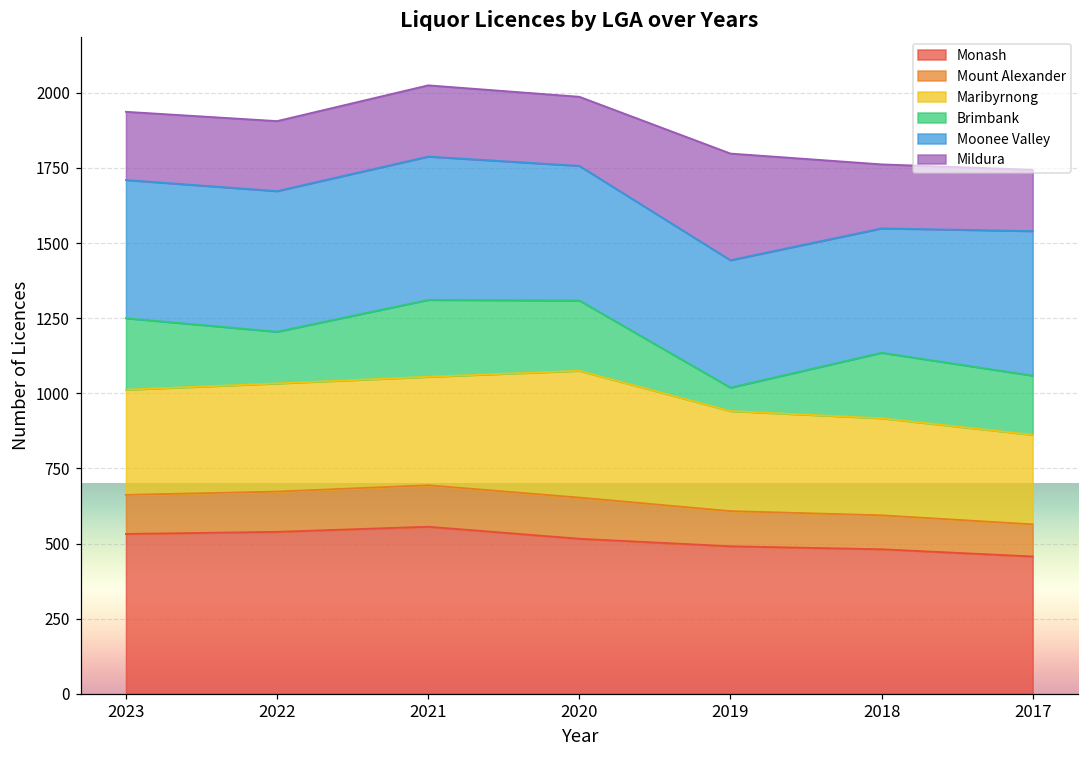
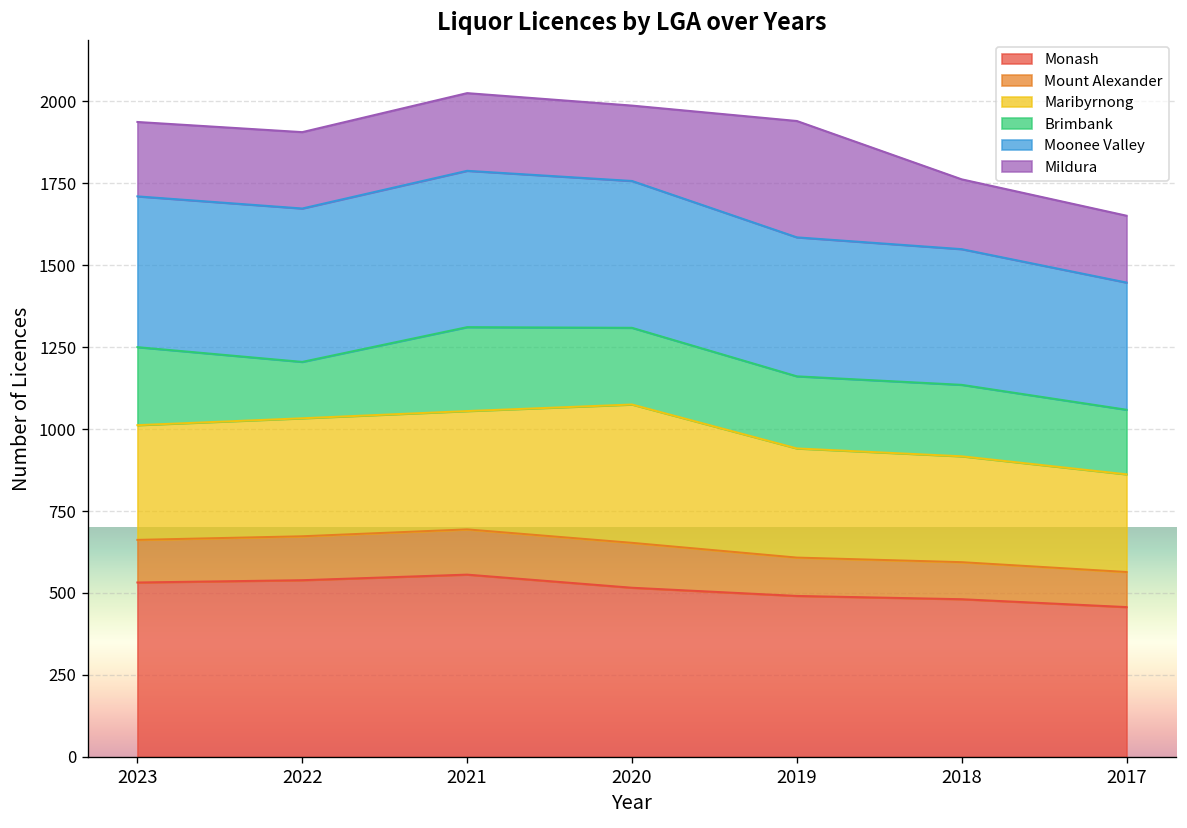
  {
    "Maribyrnong": {
      "2023": 350,
      "2022": 360,
      "2021": 360,
      "2020": 420,
      "2019": 330,
      "2018": 320,
      "2017": 300
    },
    "Brimbank": {
      "2023": 240,
      "2022": 170,
      "2021": 260,
      "2020": 230,
-     "2019": 80,
+     "2019": 220,
      "2018": 220,
      "2017": 200
    },
    "Moonee Valley": {
      "2023": 460,
      "2022": 470,
      "2021": 480,
      "2020": 450,
      "2019": 420,
      "2018": 410,
-     "2017": 480
+     "2017": 390
    },
    "Mildura": {
      "2023": 230,
      "2022": 230,
      "2021": 240,
      "2020": 230,
      "2019": 360,
      "2018": 210
    }
  }
